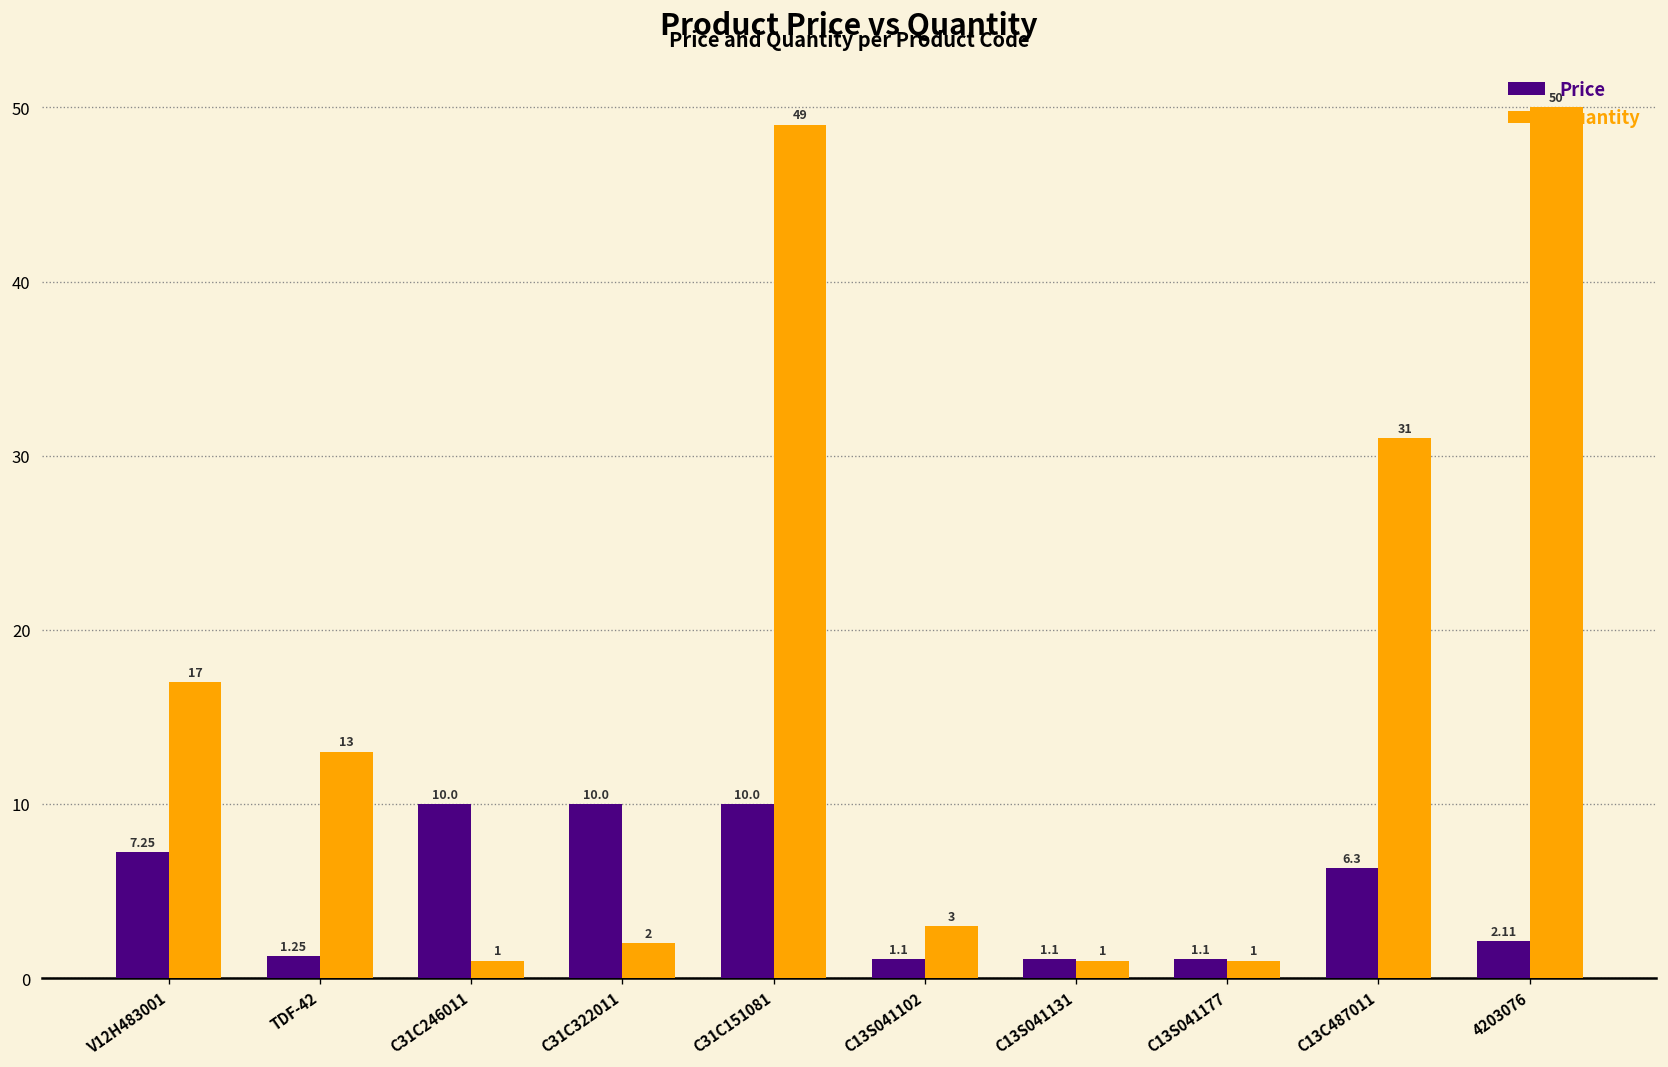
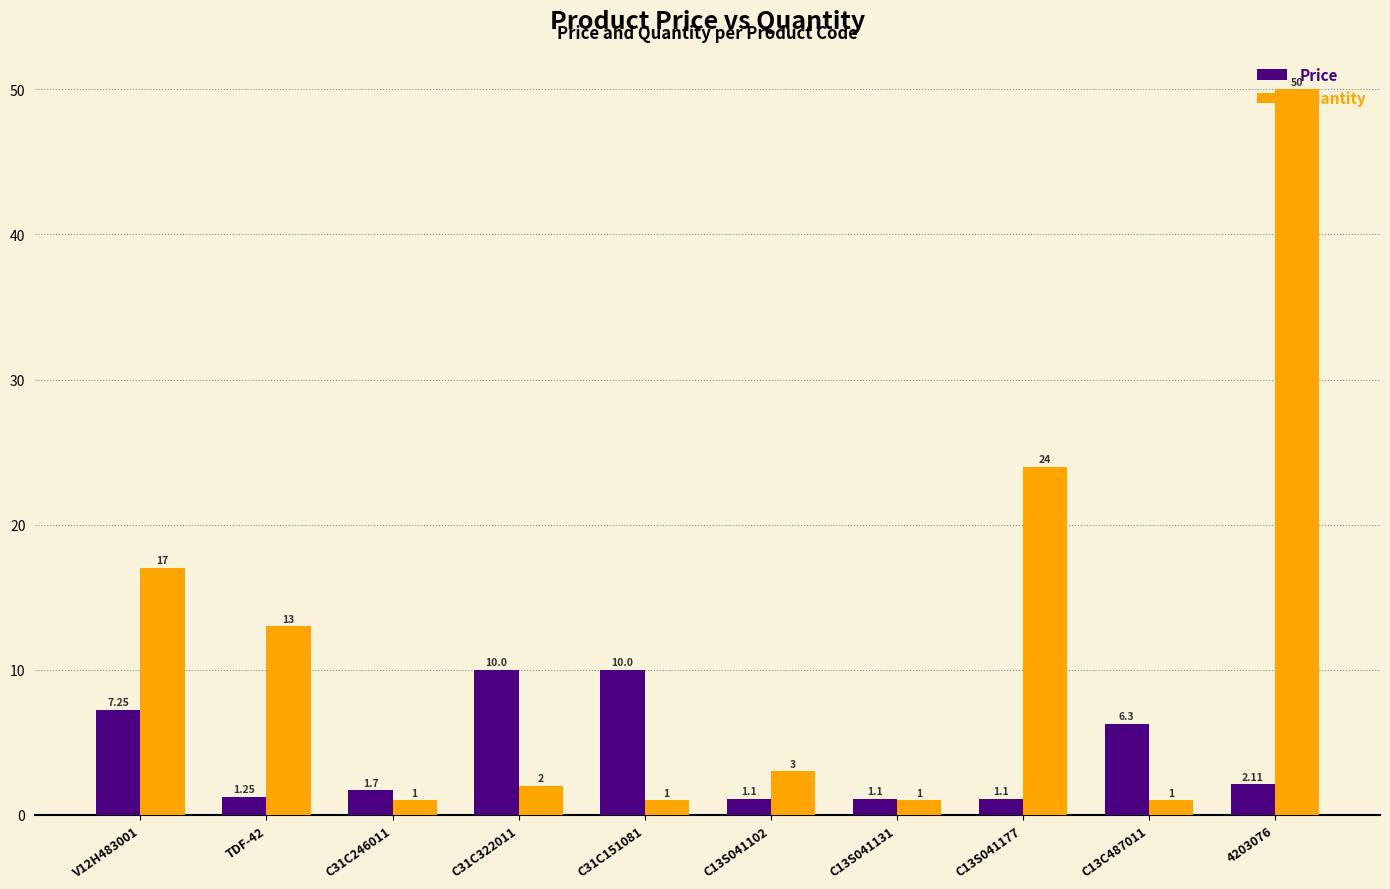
  {
    "Price": {
      "V12H483001": 7.25,
      "TDF-42": 1.25,
-     "C31C246011": 10.0,
+     "C31C246011": 1.7,
      "C31C322011": 10.0,
      "C31C151081": 10.0,
      "C13S041102": 1.1,
      "C13S041131": 1.1,
      "C13S041177": 1.1,
      "C13C487011": 6.3,
      "4203076": 2.11
    },
    "Quantity": {
      "V12H483001": 17,
      "TDF-42": 13,
      "C31C246011": 1,
      "C31C322011": 2,
-     "C31C151081": 49,
+     "C31C151081": 1,
      "C13S041102": 3,
      "C13S041131": 1,
-     "C13S041177": 1,
-     "C13C487011": 31,
+     "C13S041177": 24,
+     "C13C487011": 1,
      "4203076": 50
    }
  }
